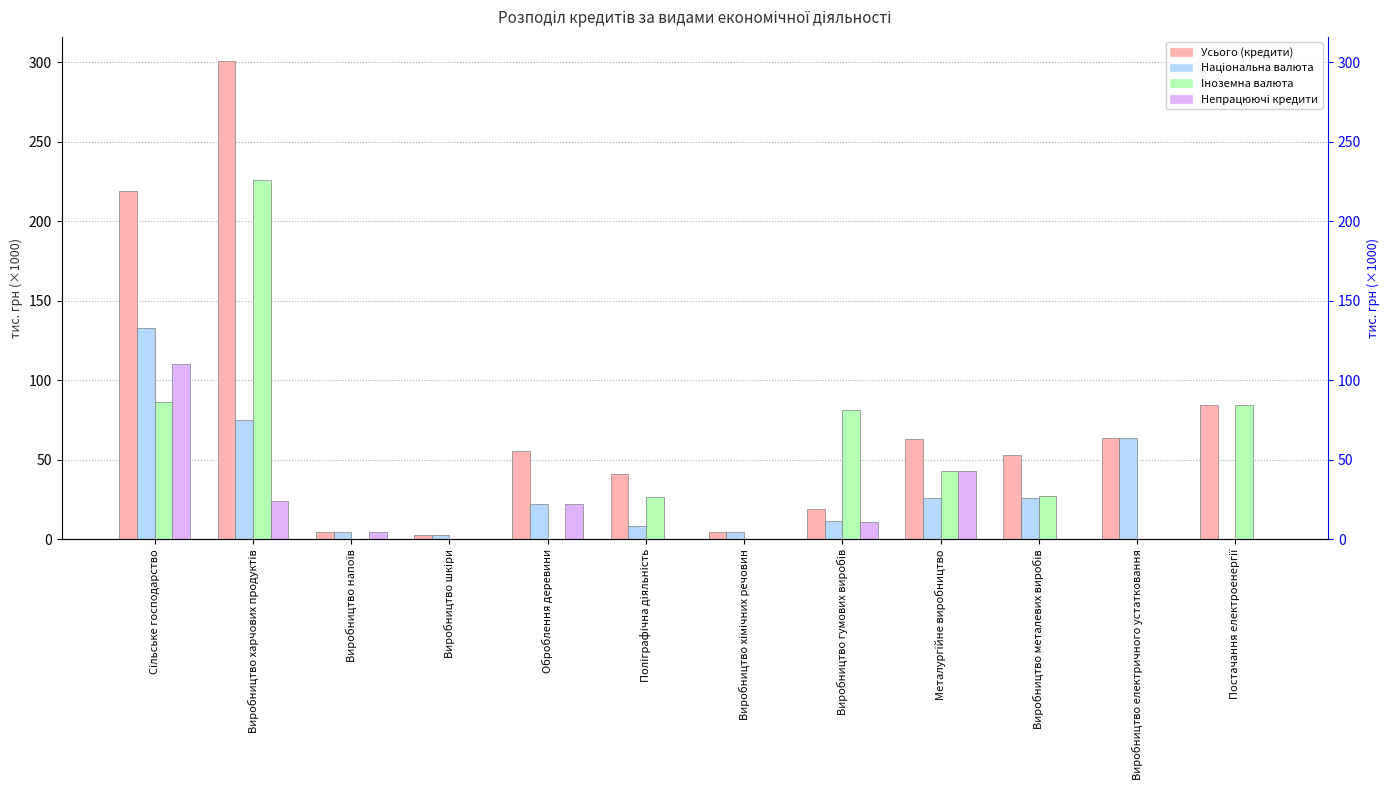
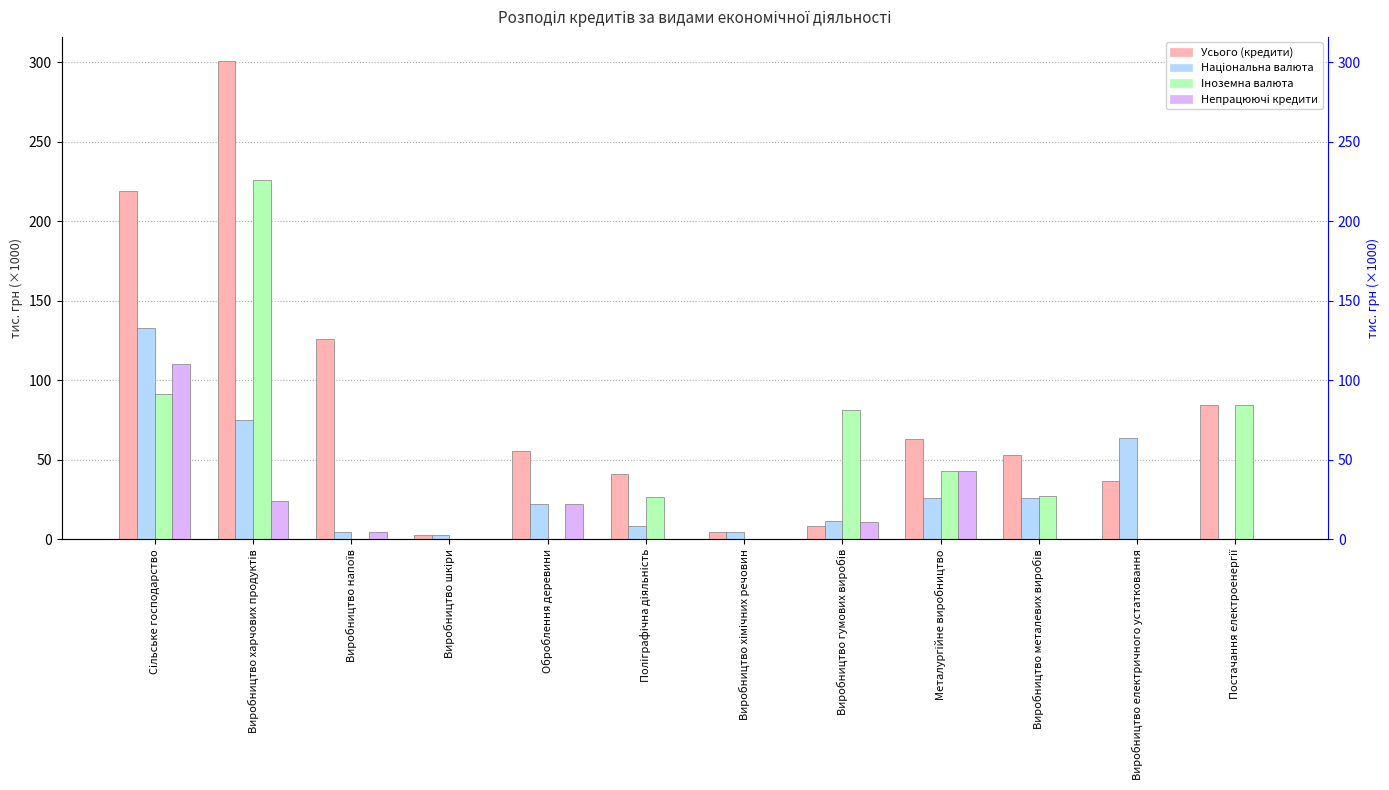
  {
    "Усього (кредити)": {
      "Сільське господарство": 219,
      "Виробництво харчових продуктів": 301,
-     "Виробництво напоїв": 5,
+     "Виробництво напоїв": 126,
      "Виробництво шкіри": 3,
      "Оброблення деревини": 56,
      "Поліграфічна діяльність": 41,
      "Виробництво хімічних речовин": 5,
-     "Виробництво гумових виробів": 19,
+     "Виробництво гумових виробів": 8,
      "Металургійне виробництво": 63,
      "Виробництво металевих виробів": 53,
-     "Виробництво електричного устатковання": 64,
+     "Виробництво електричного устатковання": 37,
      "Постачання електроенергії": 85
    },
    "Іноземна валюта": {
-     "Сільське господарство": 86,
+     "Сільське господарство": 92,
      "Виробництво харчових продуктів": 226,
      "Виробництво напоїв": 0,
      "Виробництво шкіри": 0,
      "Оброблення деревини": 0,
      "Поліграфічна діяльність": 27,
      "Виробництво хімічних речовин": 0,
      "Виробництво гумових виробів": 82,
      "Металургійне виробництво": 43,
      "Виробництво металевих виробів": 27,
      "Виробництво електричного устатковання": 0,
      "Постачання електроенергії": 85
    }
  }
